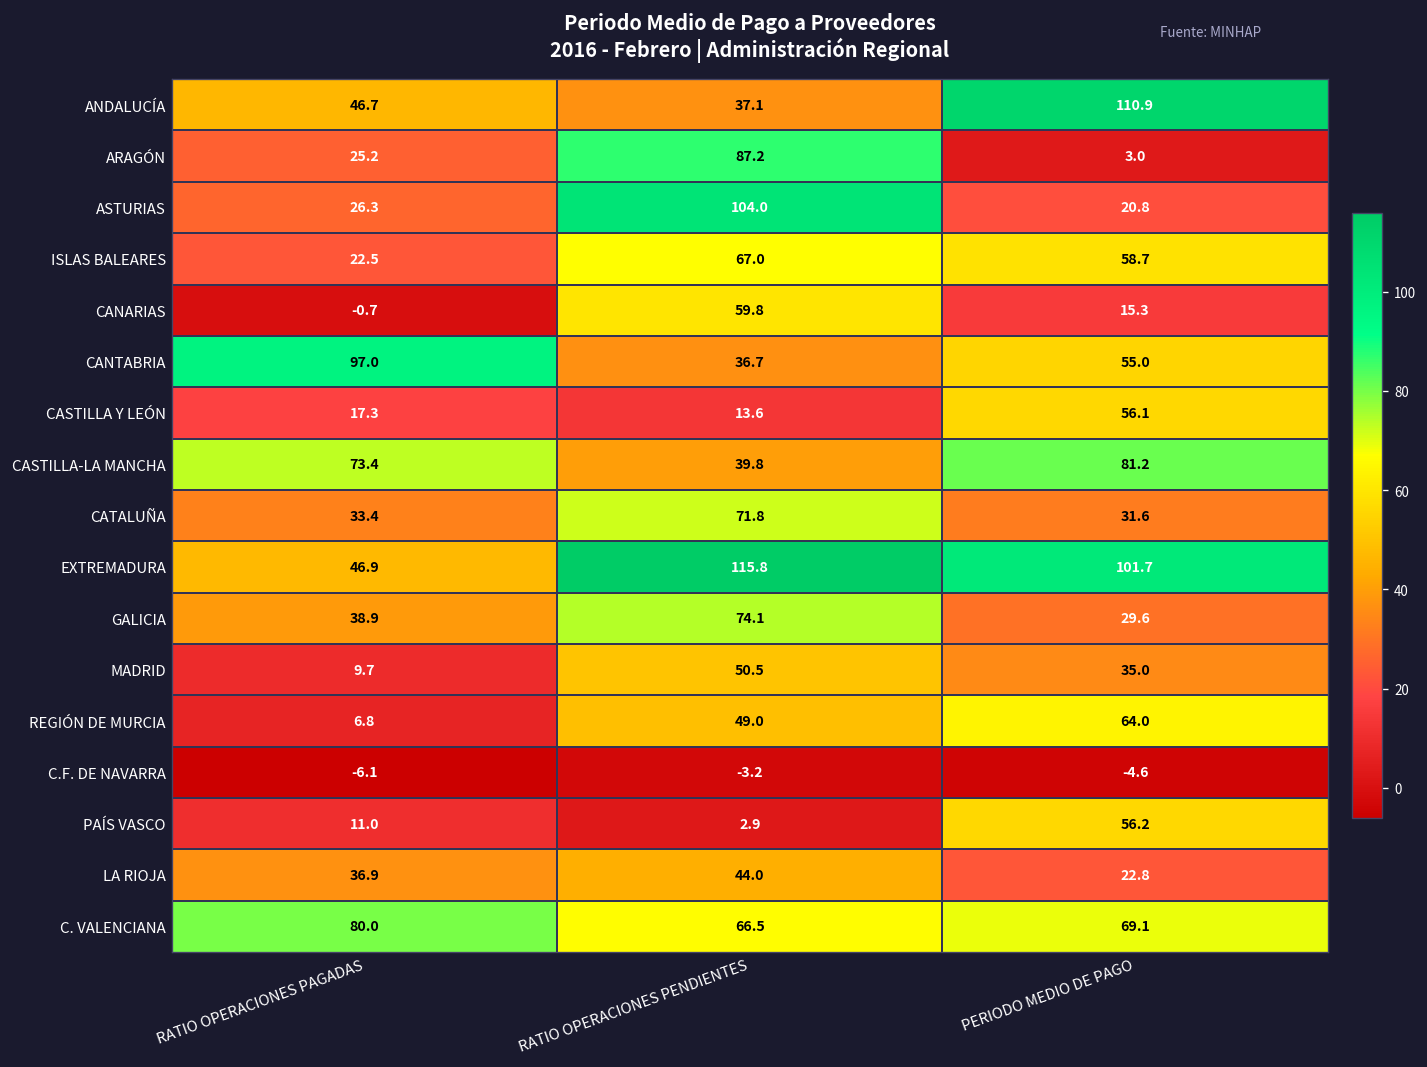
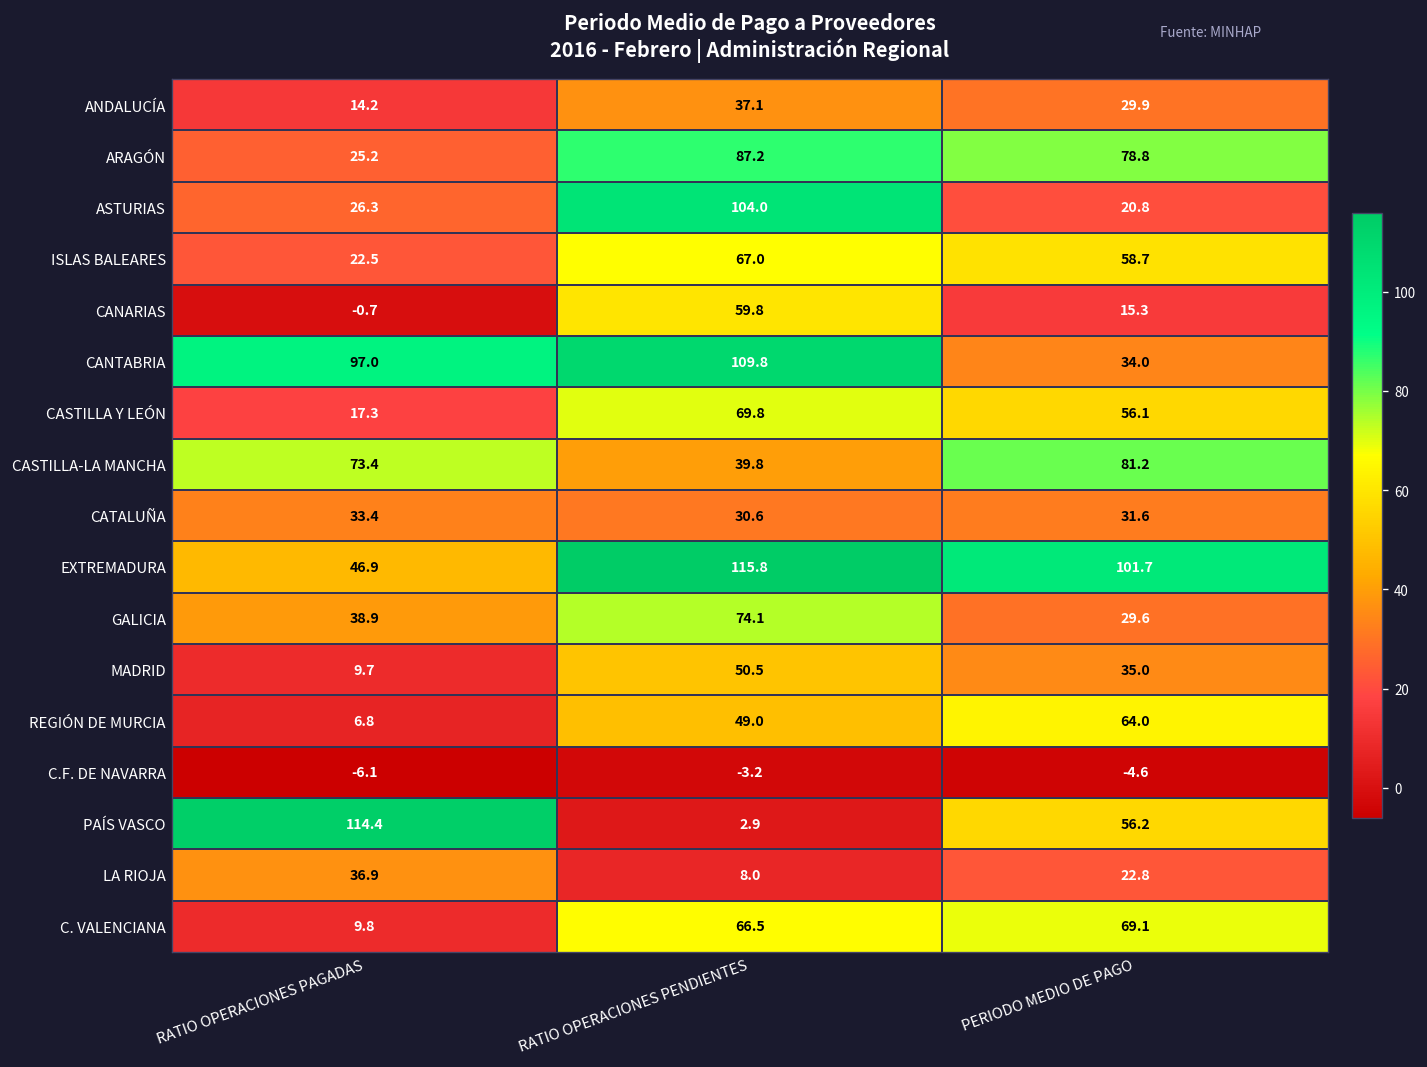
  {
    "ANDALUCÍA": {
-     "RATIO OPERACIONES PAGADAS": 46.7,
+     "RATIO OPERACIONES PAGADAS": 14.2,
      "RATIO OPERACIONES PENDIENTES": 37.1,
-     "PERIODO MEDIO DE PAGO": 110.9
+     "PERIODO MEDIO DE PAGO": 29.9
    },
    "ARAGÓN": {
      "RATIO OPERACIONES PAGADAS": 25.2,
      "RATIO OPERACIONES PENDIENTES": 87.2,
-     "PERIODO MEDIO DE PAGO": 3.0
+     "PERIODO MEDIO DE PAGO": 78.8
    },
    "ASTURIAS": {
      "RATIO OPERACIONES PAGADAS": 26.3,
      "RATIO OPERACIONES PENDIENTES": 104.0,
      "PERIODO MEDIO DE PAGO": 20.8
    },
    "ISLAS BALEARES": {
      "RATIO OPERACIONES PAGADAS": 22.5,
      "RATIO OPERACIONES PENDIENTES": 67.0,
      "PERIODO MEDIO DE PAGO": 58.7
    },
    "CANARIAS": {
      "RATIO OPERACIONES PAGADAS": -0.7,
      "RATIO OPERACIONES PENDIENTES": 59.8,
      "PERIODO MEDIO DE PAGO": 15.3
    },
    "CANTABRIA": {
      "RATIO OPERACIONES PAGADAS": 97.0,
-     "RATIO OPERACIONES PENDIENTES": 36.7,
-     "PERIODO MEDIO DE PAGO": 55.0
+     "RATIO OPERACIONES PENDIENTES": 109.8,
+     "PERIODO MEDIO DE PAGO": 34.0
    },
    "CASTILLA Y LEÓN": {
      "RATIO OPERACIONES PAGADAS": 17.3,
-     "RATIO OPERACIONES PENDIENTES": 13.6,
+     "RATIO OPERACIONES PENDIENTES": 69.8,
      "PERIODO MEDIO DE PAGO": 56.1
    },
    "CASTILLA-LA MANCHA": {
      "RATIO OPERACIONES PAGADAS": 73.4,
      "RATIO OPERACIONES PENDIENTES": 39.8,
      "PERIODO MEDIO DE PAGO": 81.2
    },
    "CATALUÑA": {
      "RATIO OPERACIONES PAGADAS": 33.4,
-     "RATIO OPERACIONES PENDIENTES": 71.8,
+     "RATIO OPERACIONES PENDIENTES": 30.6,
      "PERIODO MEDIO DE PAGO": 31.6
    },
    "EXTREMADURA": {
      "RATIO OPERACIONES PAGADAS": 46.9,
      "RATIO OPERACIONES PENDIENTES": 115.8,
      "PERIODO MEDIO DE PAGO": 101.7
    },
    "GALICIA": {
      "RATIO OPERACIONES PAGADAS": 38.9,
      "RATIO OPERACIONES PENDIENTES": 74.1,
      "PERIODO MEDIO DE PAGO": 29.6
    },
    "MADRID": {
      "RATIO OPERACIONES PAGADAS": 9.7,
      "RATIO OPERACIONES PENDIENTES": 50.5,
      "PERIODO MEDIO DE PAGO": 35.0
    },
    "REGIÓN DE MURCIA": {
      "RATIO OPERACIONES PAGADAS": 6.8,
      "RATIO OPERACIONES PENDIENTES": 49.0,
      "PERIODO MEDIO DE PAGO": 64.0
    },
    "C.F. DE NAVARRA": {
      "RATIO OPERACIONES PAGADAS": -6.1,
      "RATIO OPERACIONES PENDIENTES": -3.2,
      "PERIODO MEDIO DE PAGO": -4.6
    },
    "PAÍS VASCO": {
-     "RATIO OPERACIONES PAGADAS": 11.0,
+     "RATIO OPERACIONES PAGADAS": 114.4,
      "RATIO OPERACIONES PENDIENTES": 2.9,
      "PERIODO MEDIO DE PAGO": 56.2
    },
    "LA RIOJA": {
      "RATIO OPERACIONES PAGADAS": 36.9,
-     "RATIO OPERACIONES PENDIENTES": 44.0,
+     "RATIO OPERACIONES PENDIENTES": 8.0,
      "PERIODO MEDIO DE PAGO": 22.8
    },
    "C. VALENCIANA": {
-     "RATIO OPERACIONES PAGADAS": 80.0,
+     "RATIO OPERACIONES PAGADAS": 9.8,
      "RATIO OPERACIONES PENDIENTES": 66.5,
      "PERIODO MEDIO DE PAGO": 69.1
    }
  }
